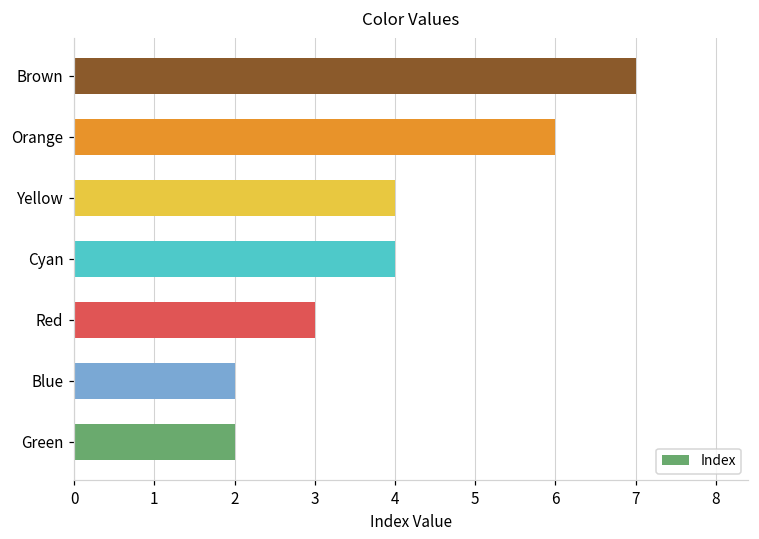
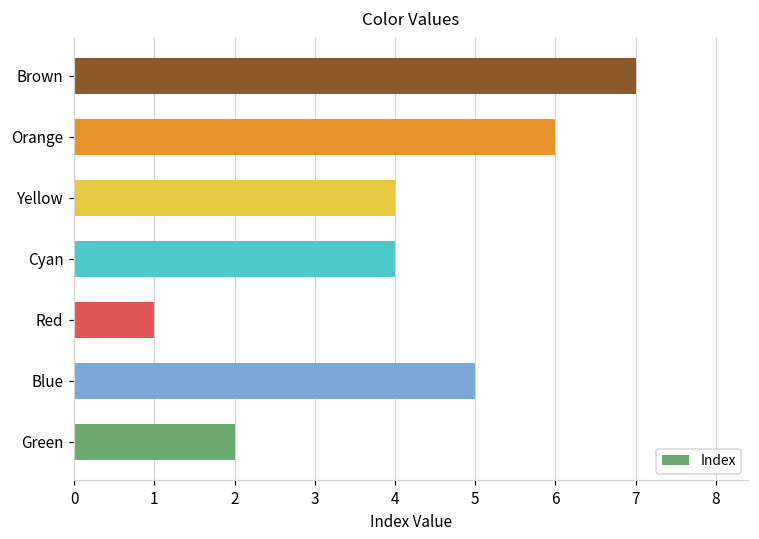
  {
    "Brown": 7,
    "Orange": 6,
    "Yellow": 4,
    "Cyan": 4,
-   "Red": 3,
-   "Blue": 2,
+   "Red": 1,
+   "Blue": 5,
    "Green": 2
  }
